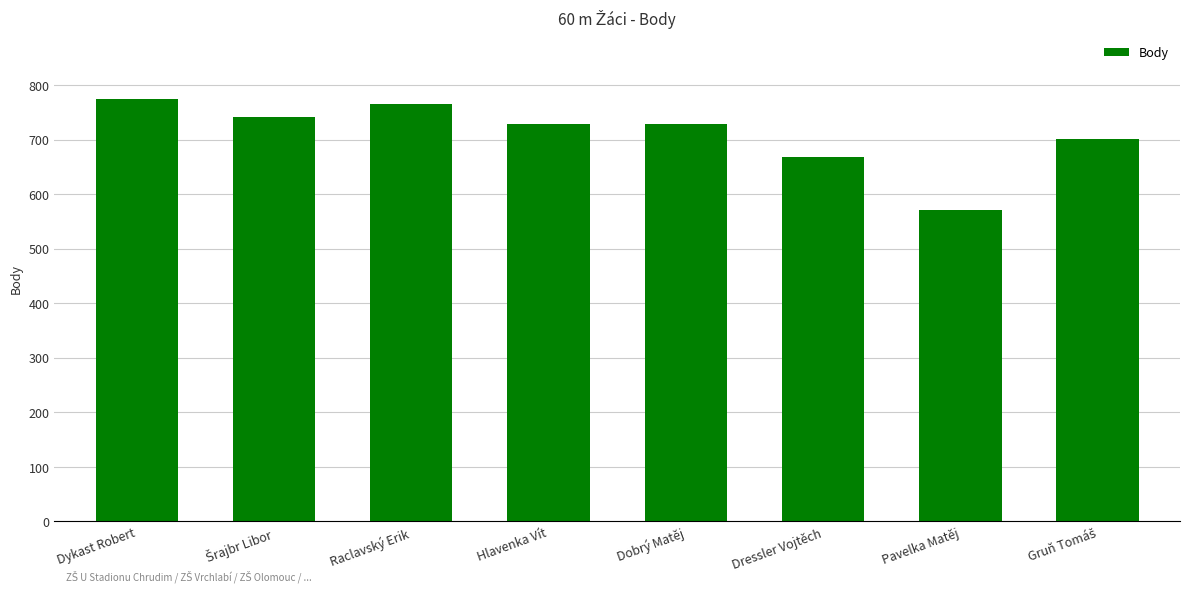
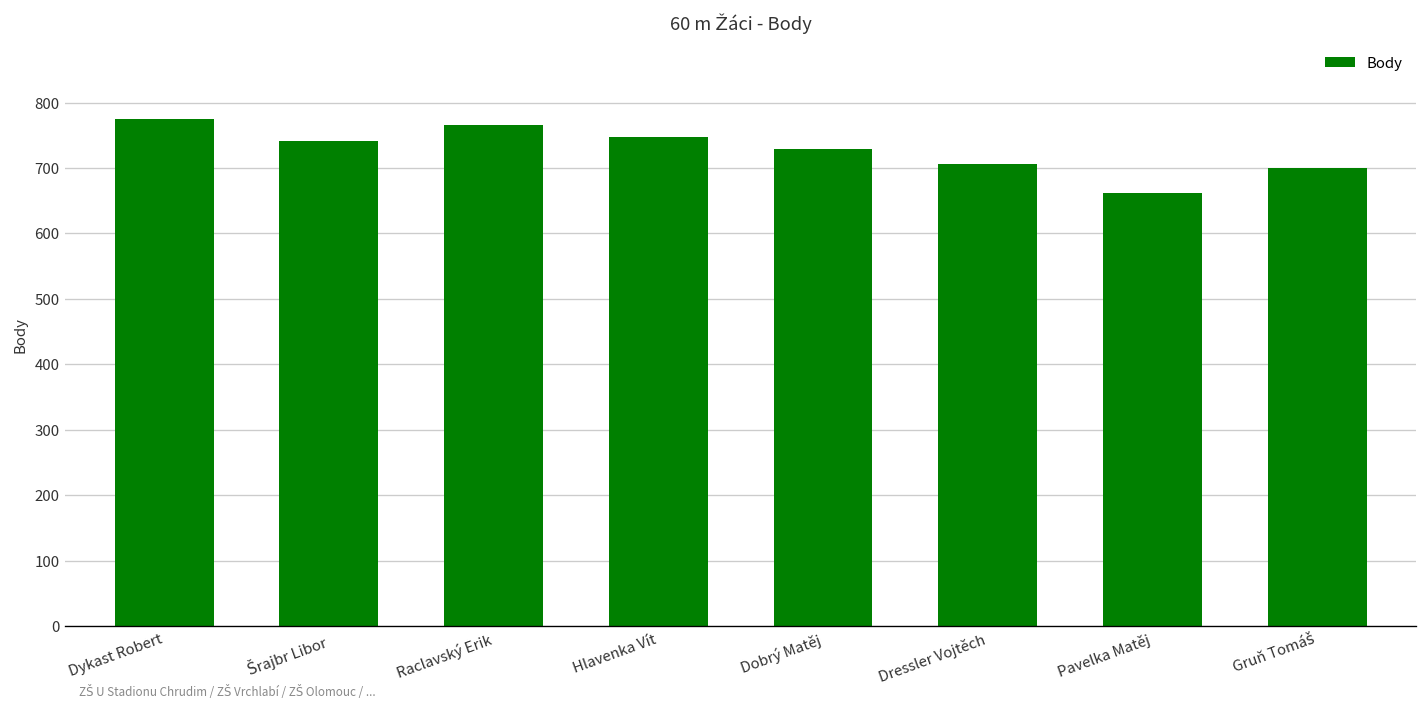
  {
    "Dykast Robert": 780,
    "Šrajbr Libor": 740,
    "Raclavský Erik": 770,
-   "Hlavenka Vít": 730,
+   "Hlavenka Vít": 750,
    "Dobrý Matěj": 730,
-   "Dressler Vojtěch": 670,
-   "Pavelka Matěj": 570,
+   "Dressler Vojtěch": 710,
+   "Pavelka Matěj": 660,
    "Gruň Tomáš": 700
  }
